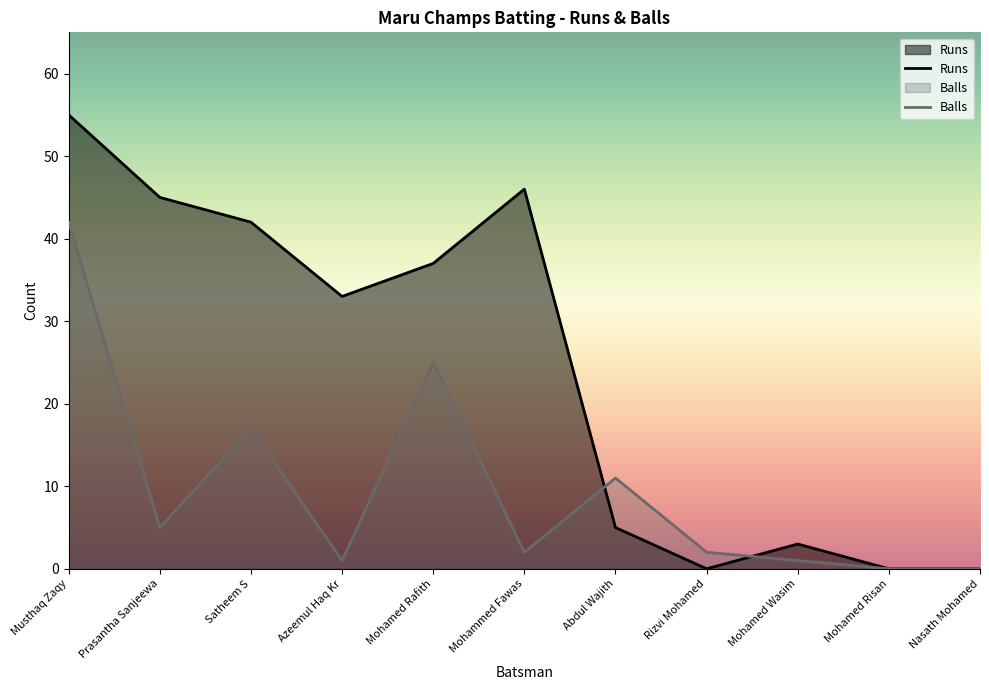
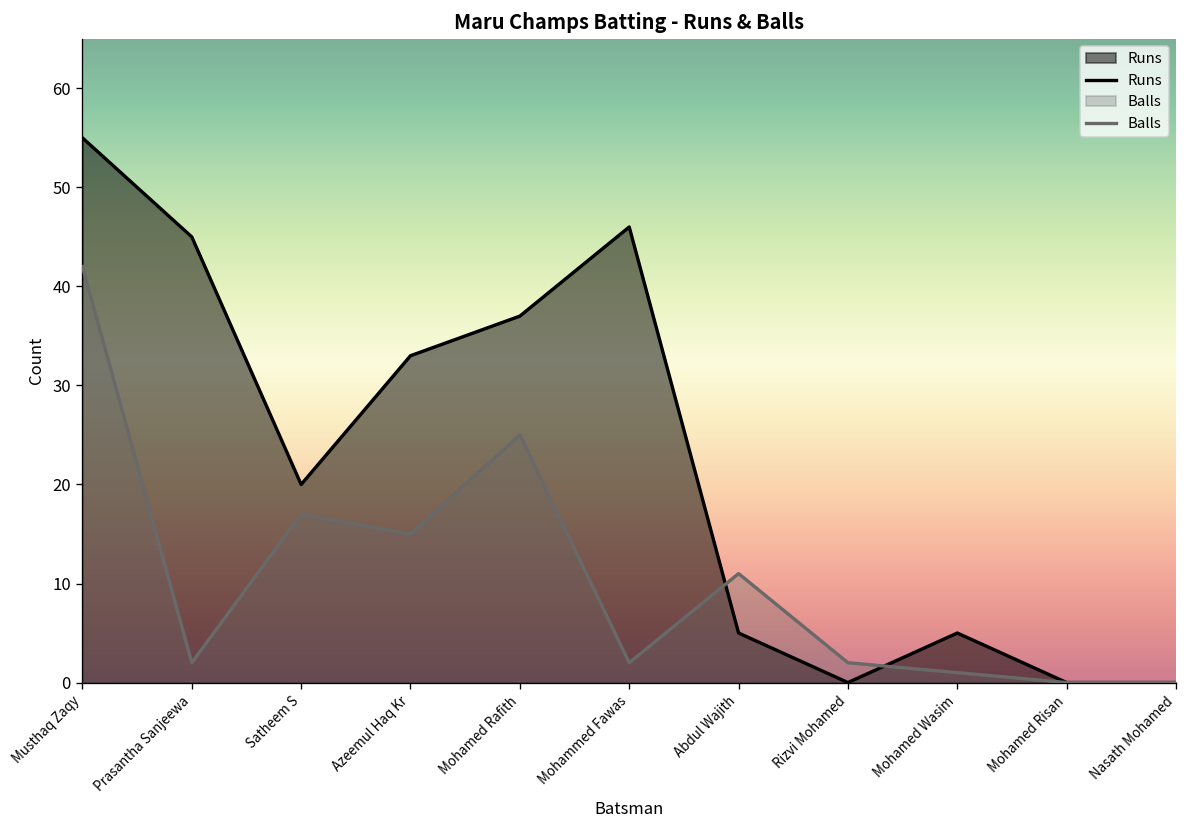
  {
    "Runs": {
      "Musthaq Zaqy": 55,
      "Prasantha Sanjeewa": 45,
-     "Satheem S": 42,
+     "Satheem S": 20,
      "Azeemul Haq Kr": 33,
      "Mohamed Rafith": 37,
      "Mohammed Fawas": 46,
      "Abdul Wajith": 5,
      "Rizvi Mohamed": 0,
-     "Mohamed Wasim": 3
+     "Mohamed Wasim": 5
    },
    "Balls": {
      "Musthaq Zaqy": 42,
-     "Prasantha Sanjeewa": 5,
+     "Prasantha Sanjeewa": 2,
      "Satheem S": 17,
-     "Azeemul Haq Kr": 1,
+     "Azeemul Haq Kr": 15,
      "Mohamed Rafith": 25,
      "Mohammed Fawas": 2,
      "Abdul Wajith": 11,
      "Rizvi Mohamed": 2,
      "Mohamed Wasim": 1
    }
  }
